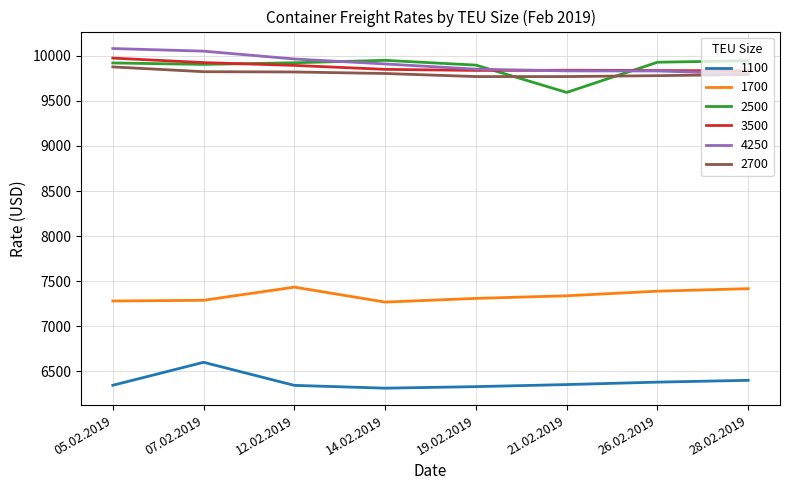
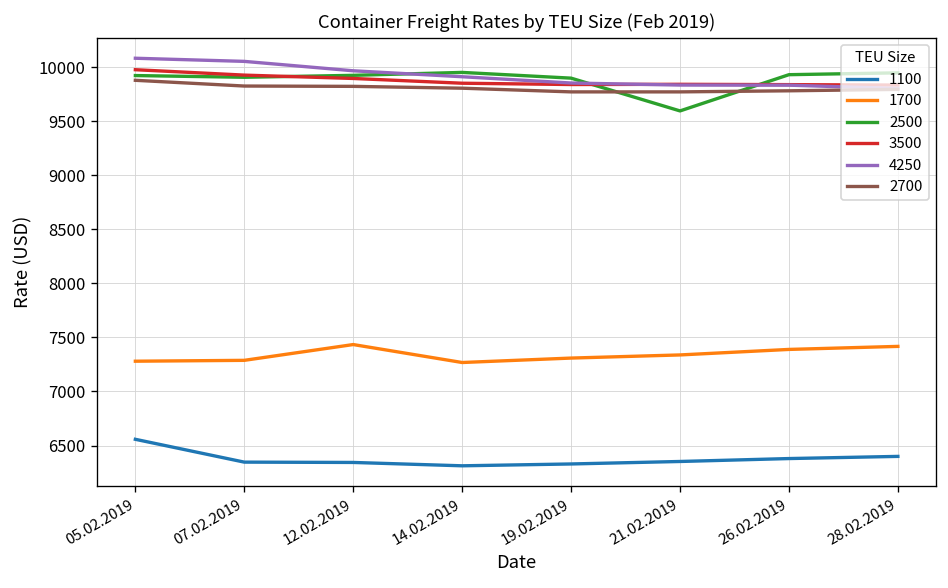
  {
    "1100": {
-     "05.02.2019": 6300,
-     "07.02.2019": 6600,
+     "05.02.2019": 6600,
+     "07.02.2019": 6300,
      "12.02.2019": 6300,
      "14.02.2019": 6300,
      "19.02.2019": 6300,
      "21.02.2019": 6400,
      "26.02.2019": 6400,
      "28.02.2019": 6400
    },
    "1700": {
      "05.02.2019": 7300,
      "07.02.2019": 7300,
      "12.02.2019": 7400,
      "14.02.2019": 7300,
      "19.02.2019": 7300,
      "21.02.2019": 7300,
      "26.02.2019": 7400,
      "28.02.2019": 7400
    },
    "2500": {
      "05.02.2019": 9900,
      "12.02.2019": 9900,
      "14.02.2019": 10000,
      "19.02.2019": 9900,
      "21.02.2019": 9600,
      "26.02.2019": 9900
    },
    "3500": {
      "05.02.2019": 10000,
      "12.02.2019": 9900,
      "14.02.2019": 9900
    },
    "4250": {
      "05.02.2019": 10100,
      "07.02.2019": 10100,
      "12.02.2019": 10000,
      "14.02.2019": 9900
    },
    "2700": {
      "05.02.2019": 9900,
      "07.02.2019": 9800,
      "12.02.2019": 9800,
      "14.02.2019": 9800,
      "19.02.2019": 9800,
      "21.02.2019": 9800,
      "26.02.2019": 9800
    }
  }
